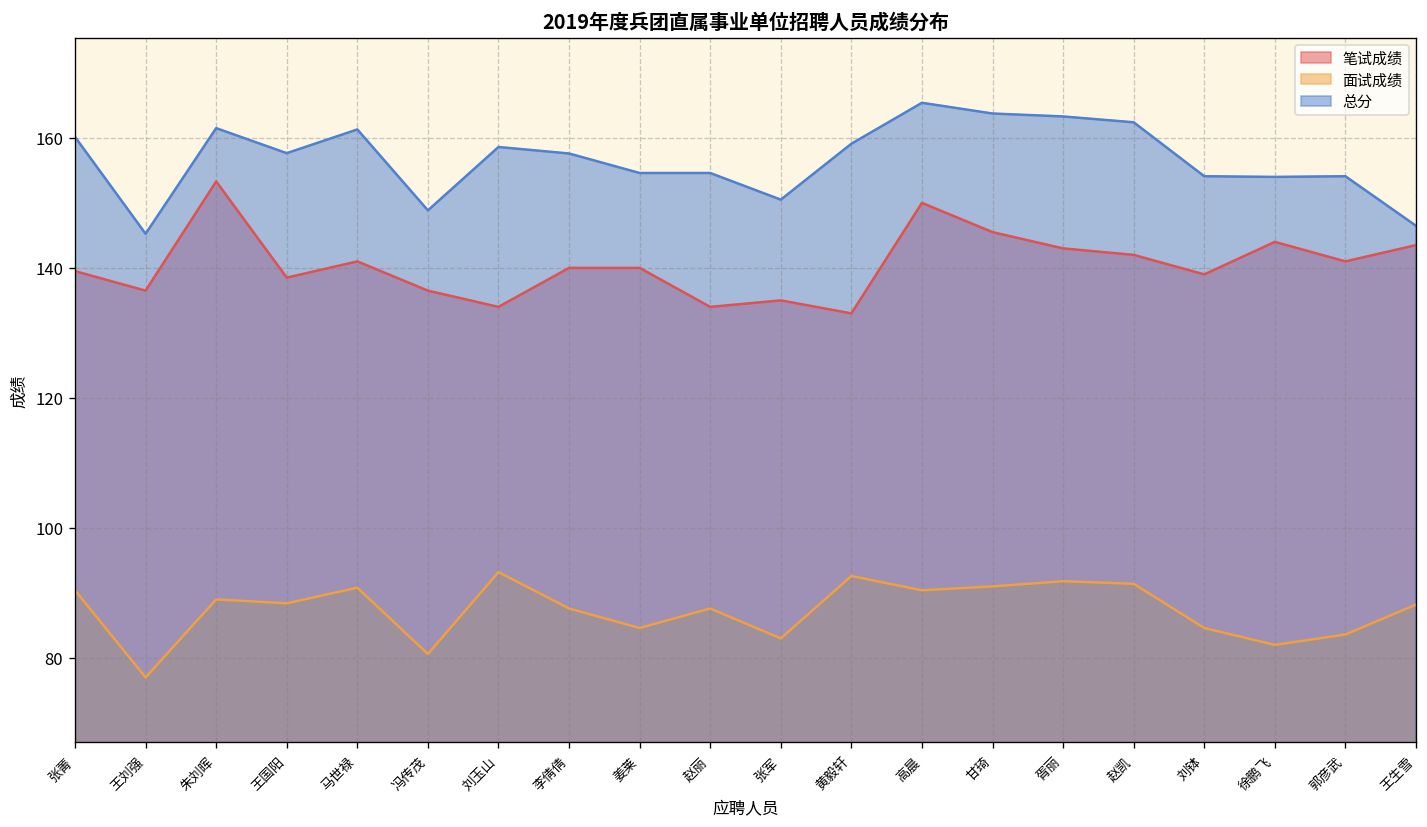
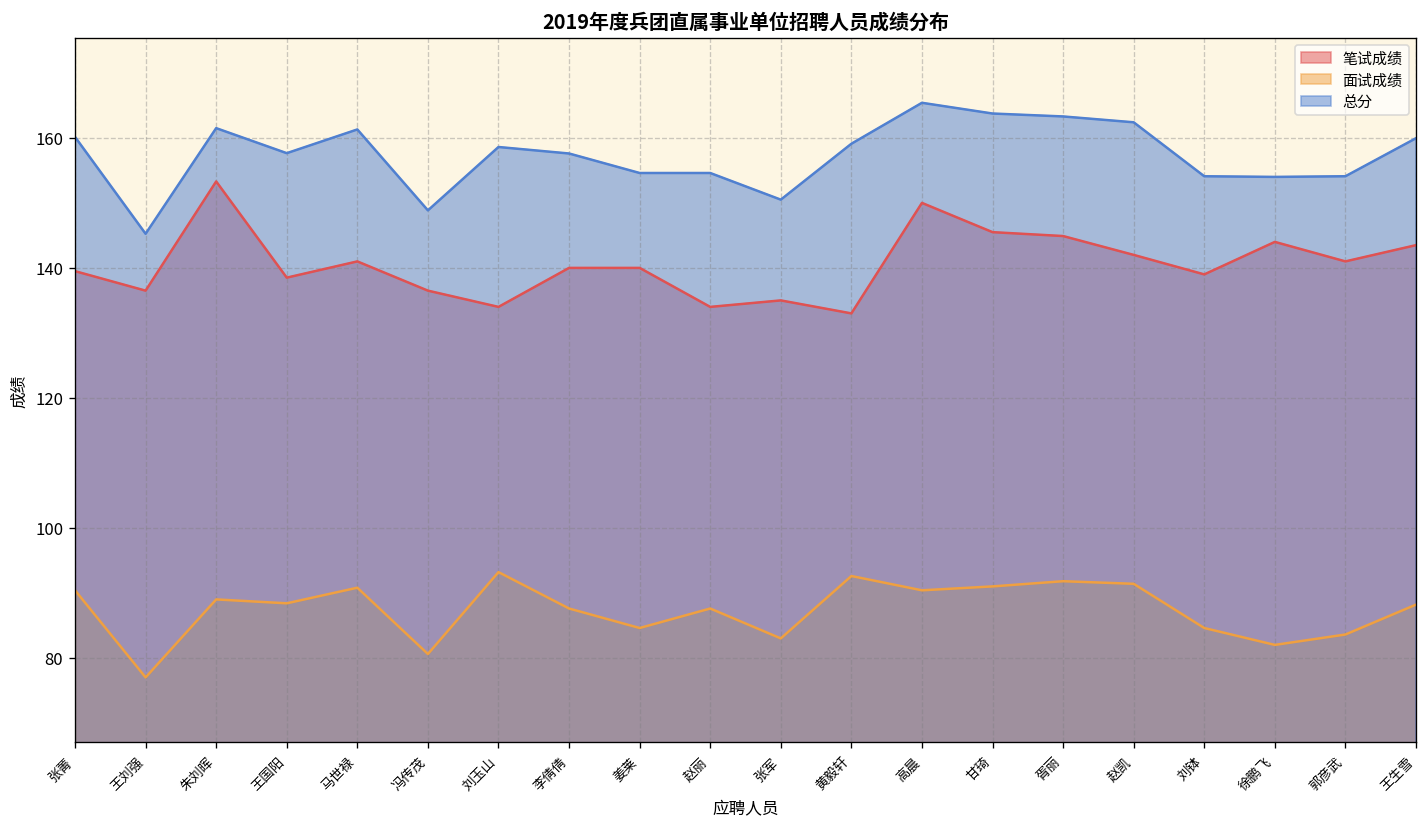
  {
    "笔试成绩": {
      "张菁": 140,
      "王刘强": 137,
      "朱刘晖": 153,
      "王国阳": 139,
      "马世禄": 141,
      "冯传茂": 137,
      "刘玉山": 134,
      "李倩倩": 140,
      "姜莱": 140,
      "赵丽": 134,
      "张军": 135,
      "黄毅轩": 133,
      "高晨": 150,
      "甘琦": 146,
-     "胥丽": 143,
+     "胥丽": 145,
      "赵凯": 142,
      "刘钵": 139,
      "徐鹏飞": 144,
      "郭彦武": 141,
      "王生雪": 144
    },
    "面试成绩": {
      "张菁": 90,
      "王刘强": 77,
      "朱刘晖": 89,
      "王国阳": 88,
      "马世禄": 91,
      "冯传茂": 81,
      "刘玉山": 93,
      "李倩倩": 88,
      "姜莱": 85,
      "赵丽": 88,
      "张军": 83,
      "黄毅轩": 93,
      "高晨": 90,
      "甘琦": 91,
      "胥丽": 92,
      "赵凯": 91,
      "刘钵": 85,
      "徐鹏飞": 82,
      "郭彦武": 84,
      "王生雪": 88
    },
    "总分": {
      "张菁": 160,
      "王刘强": 145,
      "朱刘晖": 162,
      "王国阳": 158,
      "马世禄": 161,
      "冯传茂": 149,
      "刘玉山": 159,
      "李倩倩": 158,
      "姜莱": 155,
      "赵丽": 155,
      "张军": 151,
      "黄毅轩": 159,
      "高晨": 165,
      "甘琦": 164,
      "胥丽": 163,
      "赵凯": 162,
      "刘钵": 154,
      "徐鹏飞": 154,
      "郭彦武": 154,
-     "王生雪": 146
+     "王生雪": 160
    }
  }
